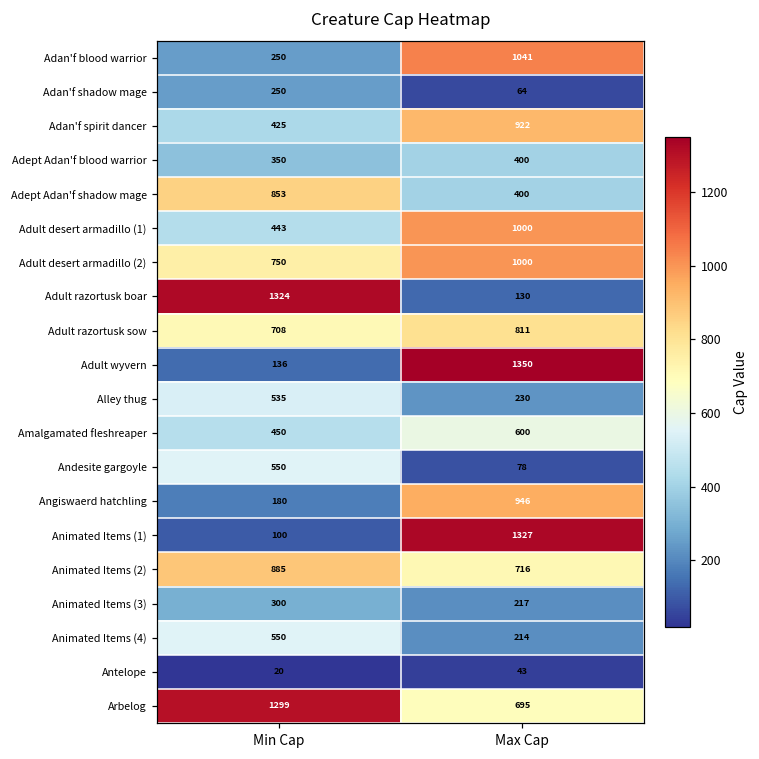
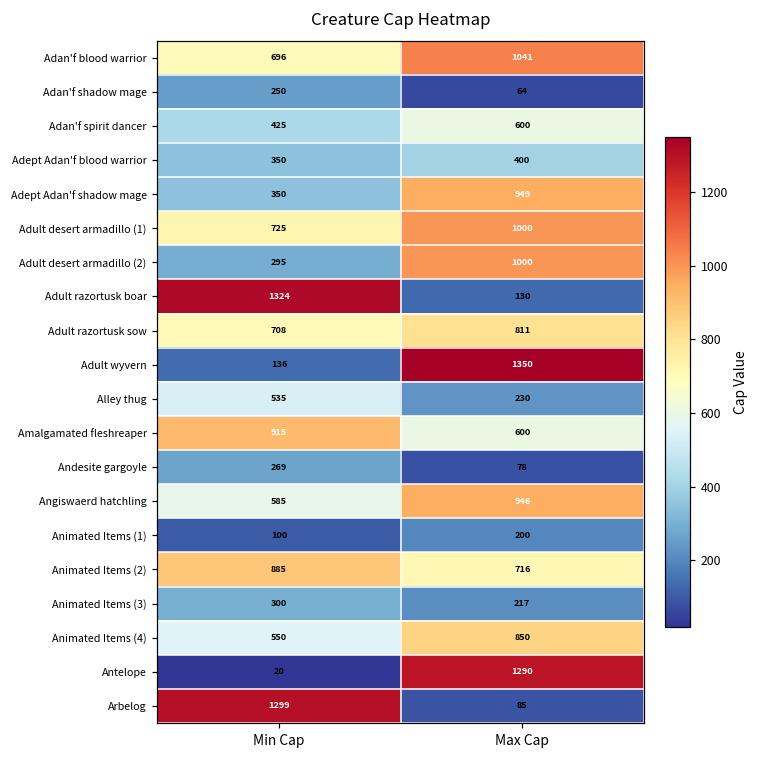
  {
    "Adan'f blood warrior": {
-     "Min Cap": 250,
+     "Min Cap": 696,
      "Max Cap": 1041
    },
    "Adan'f shadow mage": {
      "Min Cap": 250,
      "Max Cap": 64
    },
    "Adan'f spirit dancer": {
      "Min Cap": 425,
-     "Max Cap": 922
+     "Max Cap": 600
    },
    "Adept Adan'f blood warrior": {
      "Min Cap": 350,
      "Max Cap": 400
    },
    "Adept Adan'f shadow mage": {
-     "Min Cap": 853,
-     "Max Cap": 400
+     "Min Cap": 350,
+     "Max Cap": 949
    },
    "Adult desert armadillo (1)": {
-     "Min Cap": 443,
+     "Min Cap": 725,
      "Max Cap": 1000
    },
    "Adult desert armadillo (2)": {
-     "Min Cap": 750,
+     "Min Cap": 295,
      "Max Cap": 1000
    },
    "Adult razortusk boar": {
      "Min Cap": 1324,
      "Max Cap": 130
    },
    "Adult razortusk sow": {
      "Min Cap": 708,
      "Max Cap": 811
    },
    "Adult wyvern": {
      "Min Cap": 136,
      "Max Cap": 1350
    },
    "Alley thug": {
      "Min Cap": 535,
      "Max Cap": 230
    },
    "Amalgamated fleshreaper": {
-     "Min Cap": 450,
+     "Min Cap": 915,
      "Max Cap": 600
    },
    "Andesite gargoyle": {
-     "Min Cap": 550,
+     "Min Cap": 269,
      "Max Cap": 78
    },
    "Angiswaerd hatchling": {
-     "Min Cap": 180,
+     "Min Cap": 585,
      "Max Cap": 946
    },
    "Animated Items (1)": {
      "Min Cap": 100,
-     "Max Cap": 1327
+     "Max Cap": 200
    },
    "Animated Items (2)": {
      "Min Cap": 885,
      "Max Cap": 716
    },
    "Animated Items (3)": {
      "Min Cap": 300,
      "Max Cap": 217
    },
    "Animated Items (4)": {
      "Min Cap": 550,
-     "Max Cap": 214
+     "Max Cap": 850
    },
    "Antelope": {
      "Min Cap": 20,
-     "Max Cap": 43
+     "Max Cap": 1290
    },
    "Arbelog": {
      "Min Cap": 1299,
-     "Max Cap": 695
+     "Max Cap": 85
    }
  }
